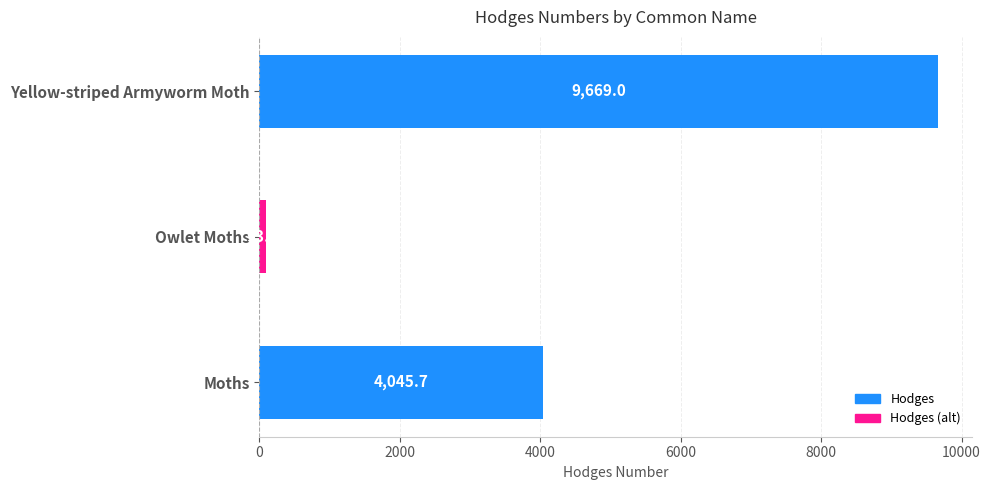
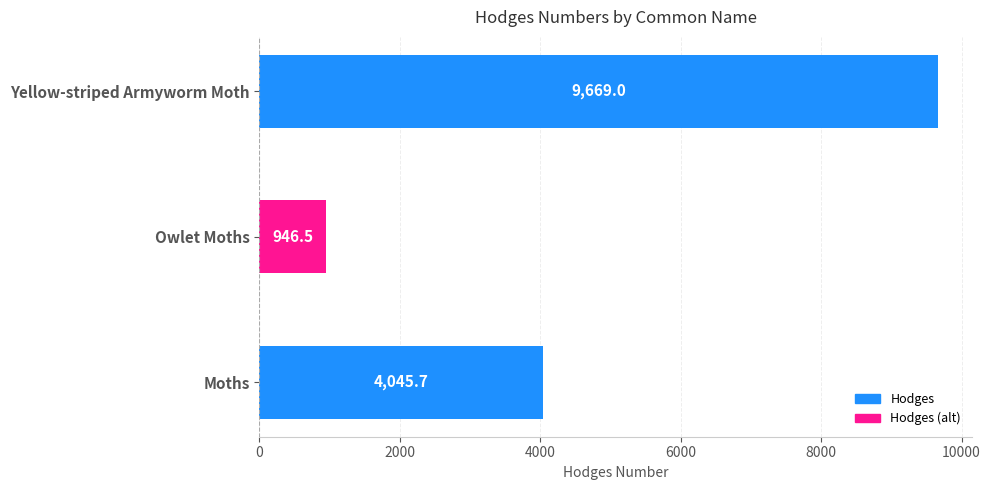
  {
-   "Owlet Moths": 100
+   "Owlet Moths": 900
  }
